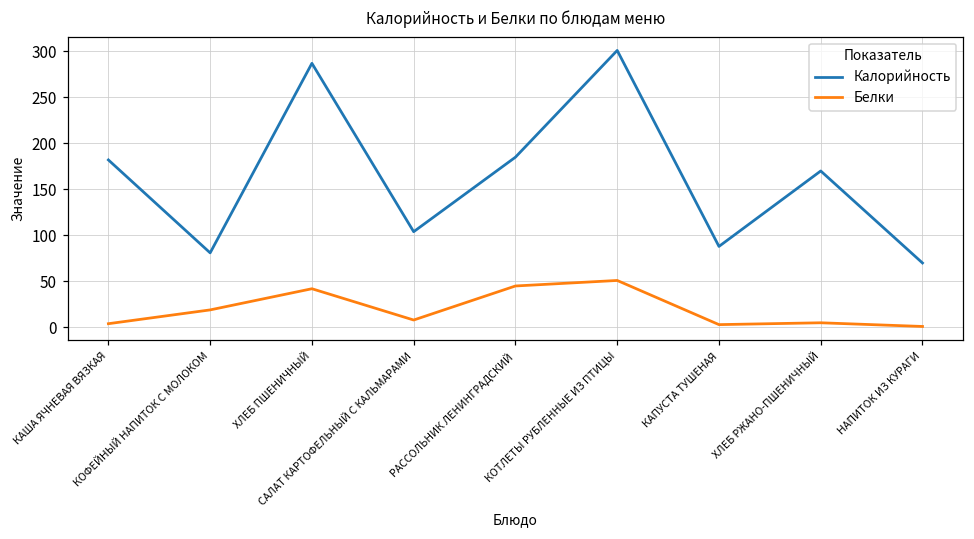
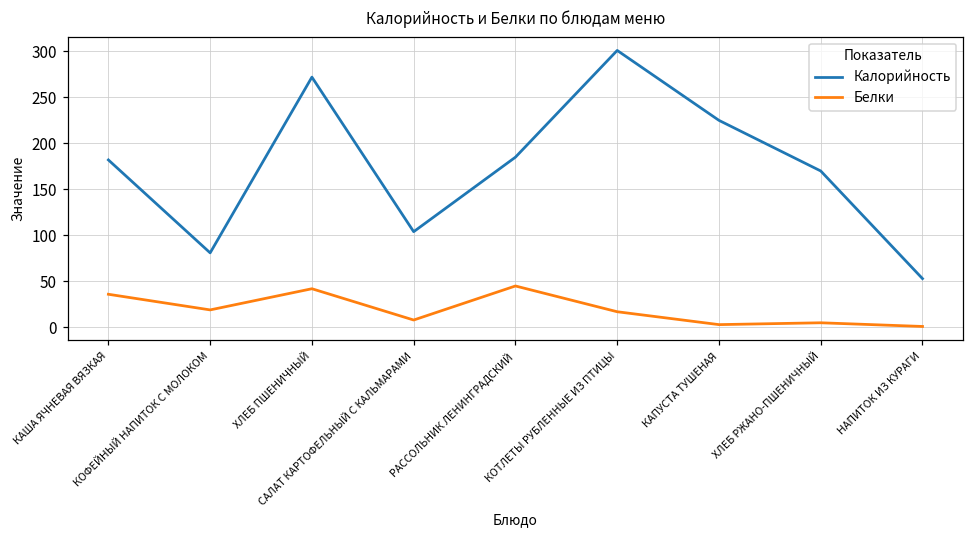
  {
    "Калорийность": {
      "КАША ЯЧНЕВАЯ ВЯЗКАЯ": 180,
      "КОФЕЙНЫЙ НАПИТОК С МОЛОКОМ": 80,
-     "ХЛЕБ ПШЕНИЧНЫЙ": 290,
+     "ХЛЕБ ПШЕНИЧНЫЙ": 270,
      "САЛАТ КАРТОФЕЛЬНЫЙ С КАЛЬМАРАМИ": 100,
      "РАССОЛЬНИК ЛЕНИНГРАДСКИЙ": 190,
      "КОТЛЕТЫ РУБЛЕННЫЕ ИЗ ПТИЦЫ": 300,
-     "КАПУСТА ТУШЕНАЯ": 90,
+     "КАПУСТА ТУШЕНАЯ": 230,
      "ХЛЕБ РЖАНО-ПШЕНИЧНЫЙ": 170,
-     "НАПИТОК ИЗ КУРАГИ": 70
+     "НАПИТОК ИЗ КУРАГИ": 50
    },
    "Белки": {
-     "КАША ЯЧНЕВАЯ ВЯЗКАЯ": 0,
+     "КАША ЯЧНЕВАЯ ВЯЗКАЯ": 40,
      "КОФЕЙНЫЙ НАПИТОК С МОЛОКОМ": 20,
      "ХЛЕБ ПШЕНИЧНЫЙ": 40,
      "САЛАТ КАРТОФЕЛЬНЫЙ С КАЛЬМАРАМИ": 10,
      "РАССОЛЬНИК ЛЕНИНГРАДСКИЙ": 50,
-     "КОТЛЕТЫ РУБЛЕННЫЕ ИЗ ПТИЦЫ": 50,
+     "КОТЛЕТЫ РУБЛЕННЫЕ ИЗ ПТИЦЫ": 20,
      "КАПУСТА ТУШЕНАЯ": 0,
      "ХЛЕБ РЖАНО-ПШЕНИЧНЫЙ": 10,
      "НАПИТОК ИЗ КУРАГИ": 0
    }
  }
